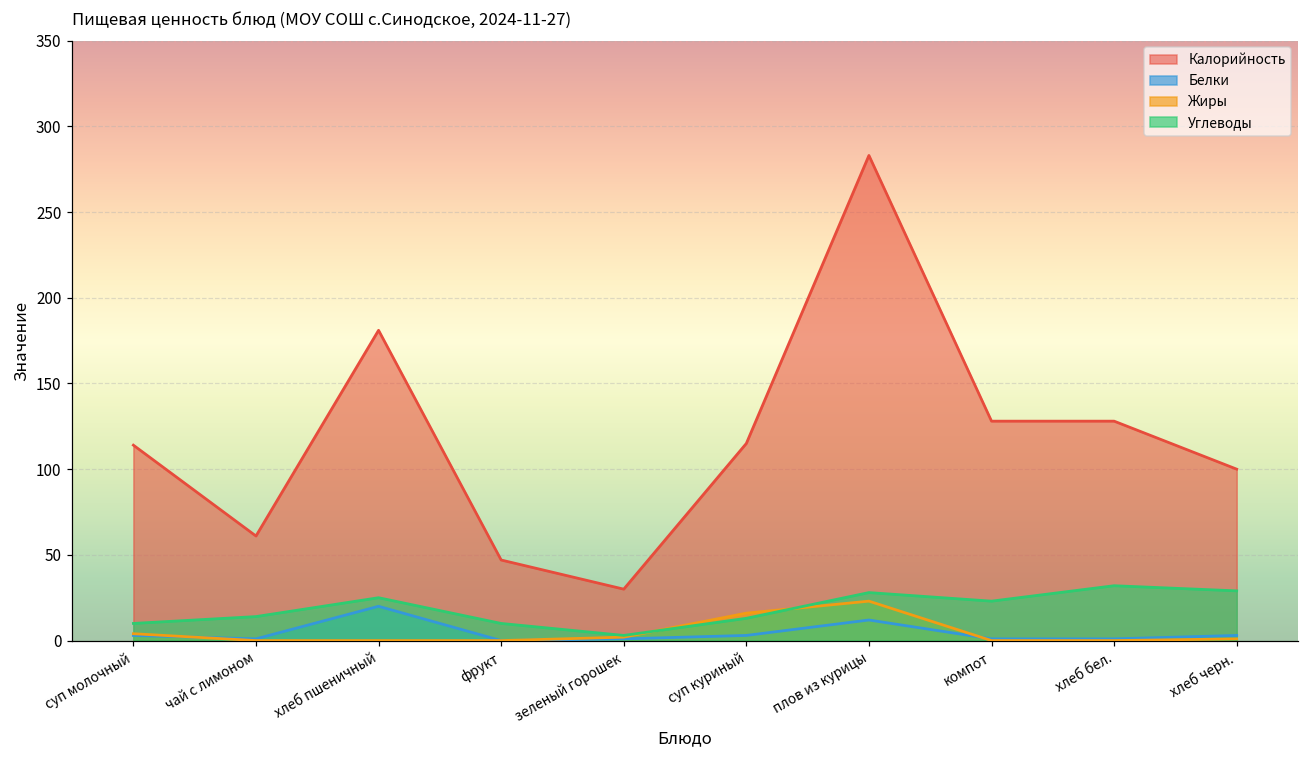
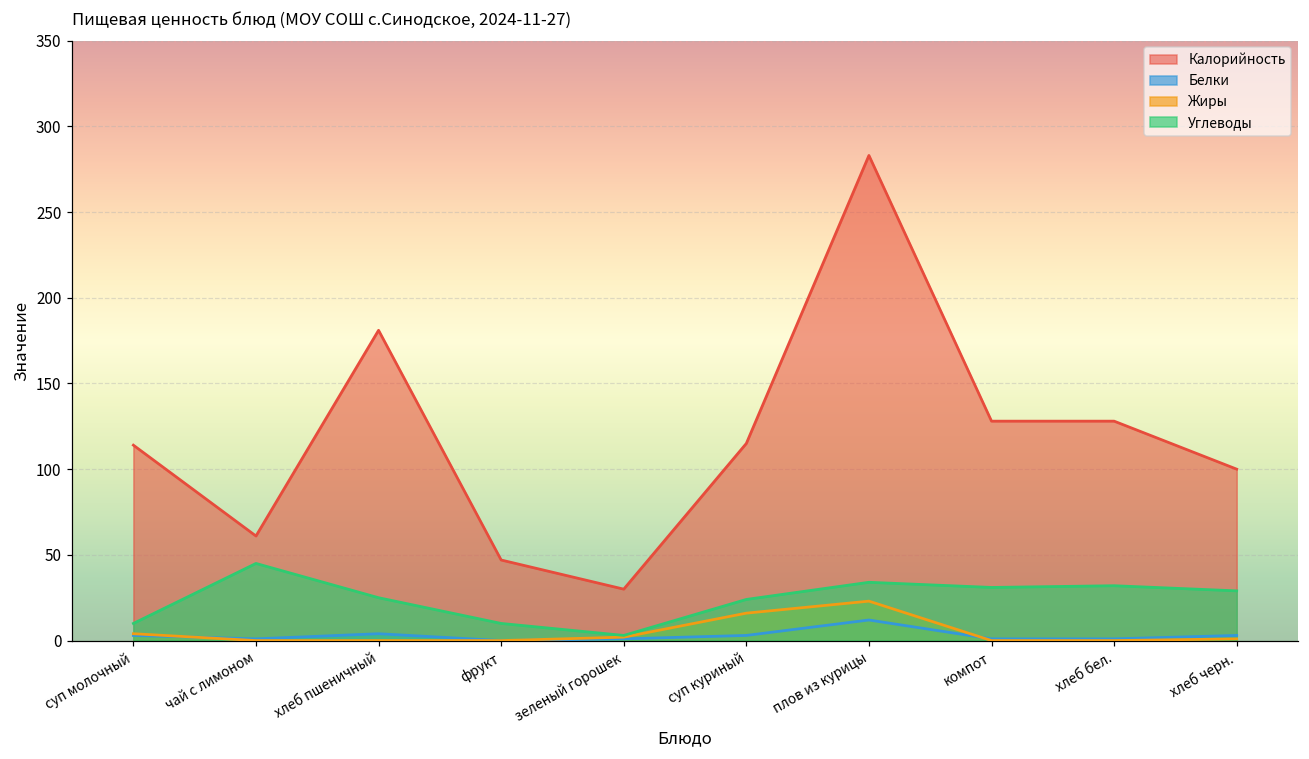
  {
    "Калорийность": {
      "суп молочный": 114,
      "чай с лимоном": 61,
      "хлеб пшеничный": 181,
      "фрукт": 47,
      "зеленый горошек": 30,
      "суп куриный": 115,
      "плов из курицы": 283,
      "компот": 128,
      "хлеб бел.": 128,
      "хлеб черн.": 100
    },
    "Белки": {
-     "хлеб пшеничный": 20,
+     "хлеб пшеничный": 4,
      "суп куриный": 3,
      "плов из курицы": 12,
      "хлеб черн.": 3
    },
    "Жиры": {
      "хлеб пшеничный": 0,
      "суп куриный": 16,
      "плов из курицы": 23,
      "хлеб черн.": 1
    },
    "Углеводы": {
      "суп молочный": 10,
-     "чай с лимоном": 14,
+     "чай с лимоном": 45,
      "хлеб пшеничный": 25,
      "фрукт": 10,
-     "суп куриный": 13,
-     "плов из курицы": 28,
-     "компот": 23,
+     "суп куриный": 24,
+     "плов из курицы": 34,
+     "компот": 31,
      "хлеб бел.": 32,
      "хлеб черн.": 29
    }
  }
